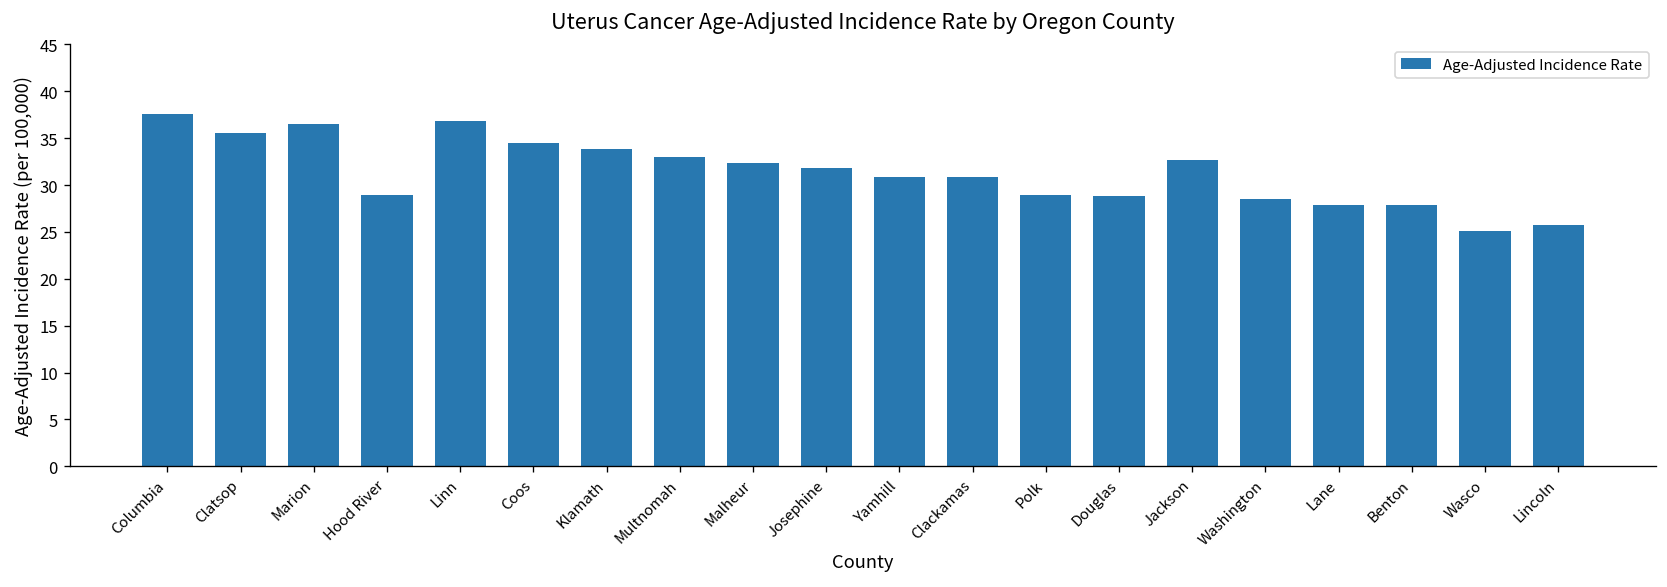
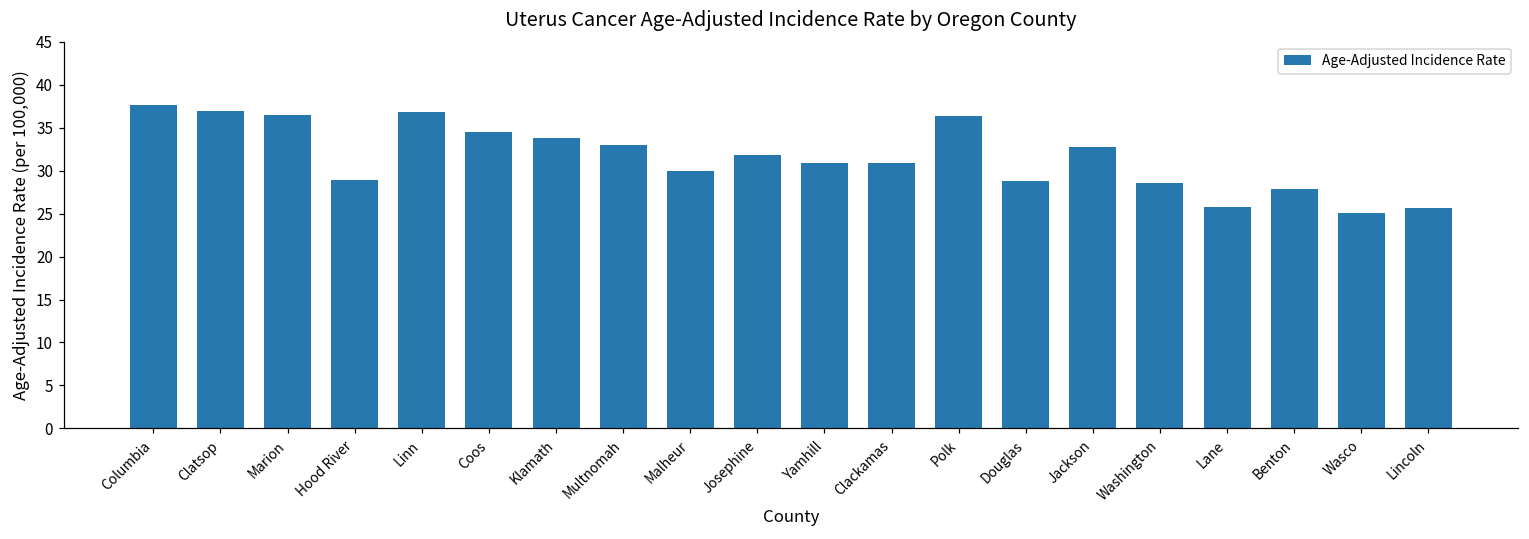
  {
    "Columbia": 38,
-   "Clatsop": 36,
+   "Clatsop": 37,
    "Marion": 37,
    "Hood River": 29,
    "Linn": 37,
    "Coos": 35,
    "Klamath": 34,
    "Multnomah": 33,
-   "Malheur": 32,
+   "Malheur": 30,
    "Josephine": 32,
    "Yamhill": 31,
    "Clackamas": 31,
-   "Polk": 29,
+   "Polk": 36,
    "Douglas": 29,
    "Jackson": 33,
    "Washington": 29,
-   "Lane": 28,
+   "Lane": 26,
    "Benton": 28,
    "Wasco": 25,
    "Lincoln": 26
  }
